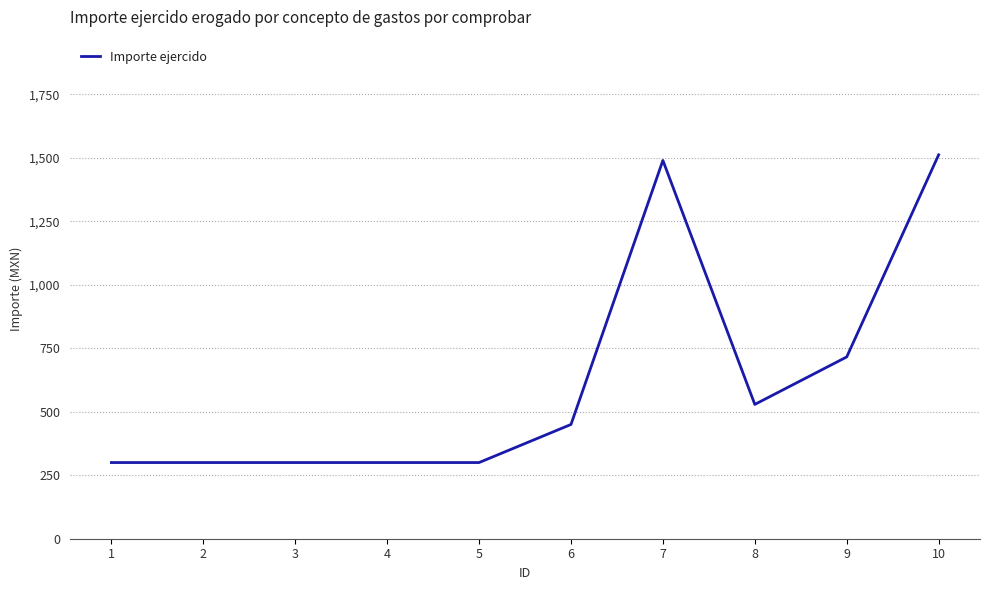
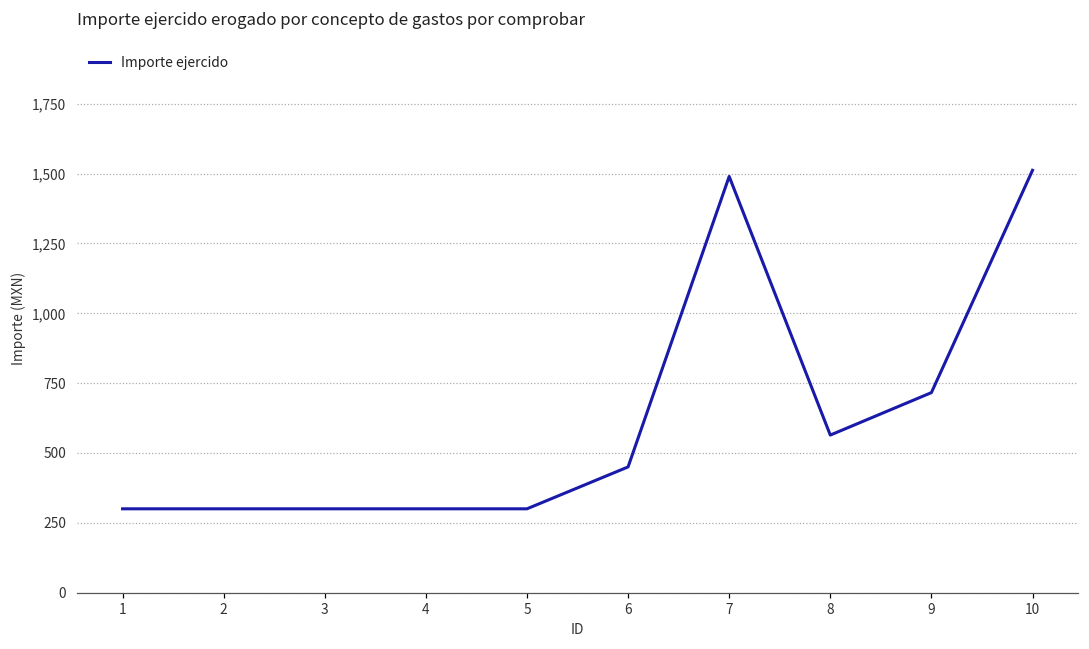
  {
    "1": "300",
    "2": "300",
    "3": "300",
    "4": "300",
    "5": "300",
    "6": "450",
    "7": "1,490",
-   "8": "530",
+   "8": "560",
    "9": "720",
    "10": "1,510"
  }
